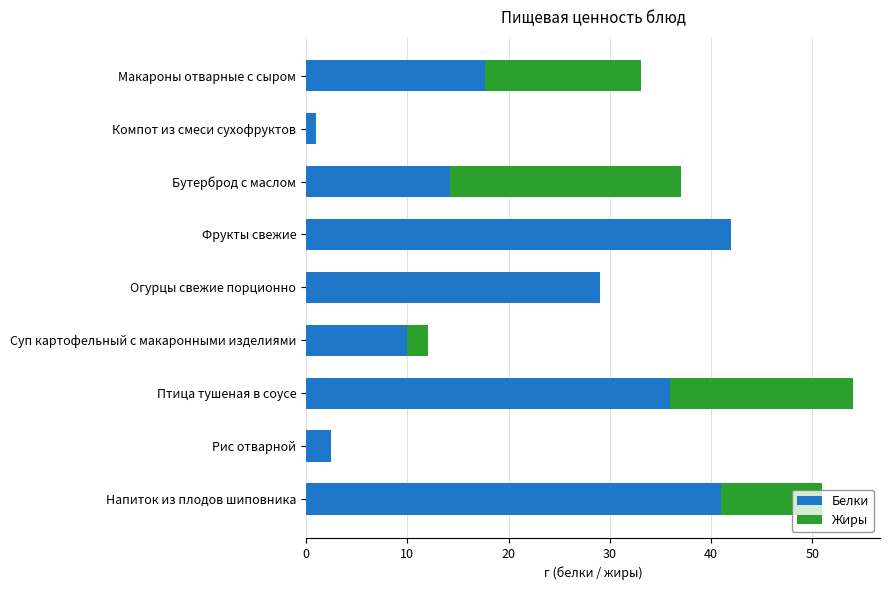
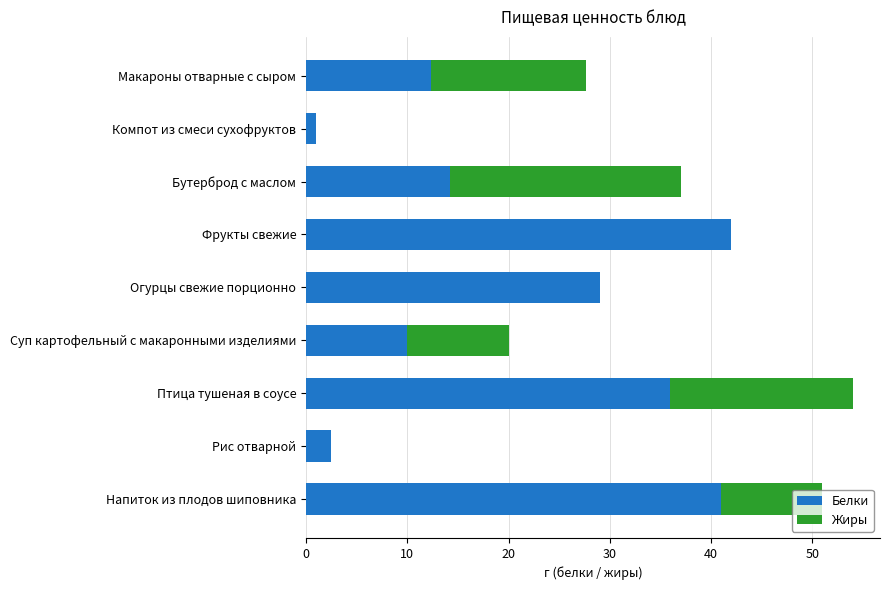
  {
    "Белки": {
-     "Макароны отварные с сыром": 17.7,
+     "Макароны отварные с сыром": 12.3,
      "Компот из смеси сухофруктов": 1.0,
      "Бутерброд с маслом": 14.2,
      "Фрукты свежие": 42.0,
      "Огурцы свежие порционно": 29.0,
      "Суп картофельный с макаронными изделиями": 10.0,
      "Птица тушеная в соусе": 36.0,
      "Рис отварной": 2.5,
      "Напиток из плодов шиповника": 41.0
    },
    "Жиры": {
      "Макароны отварные с сыром": 15.4,
      "Компот из смеси сухофруктов": 0,
      "Бутерброд с маслом": 23,
      "Фрукты свежие": 0,
      "Огурцы свежие порционно": 0,
-     "Суп картофельный с макаронными изделиями": 2,
+     "Суп картофельный с макаронными изделиями": 10,
      "Птица тушеная в соусе": 18,
      "Рис отварной": 0
    }
  }
